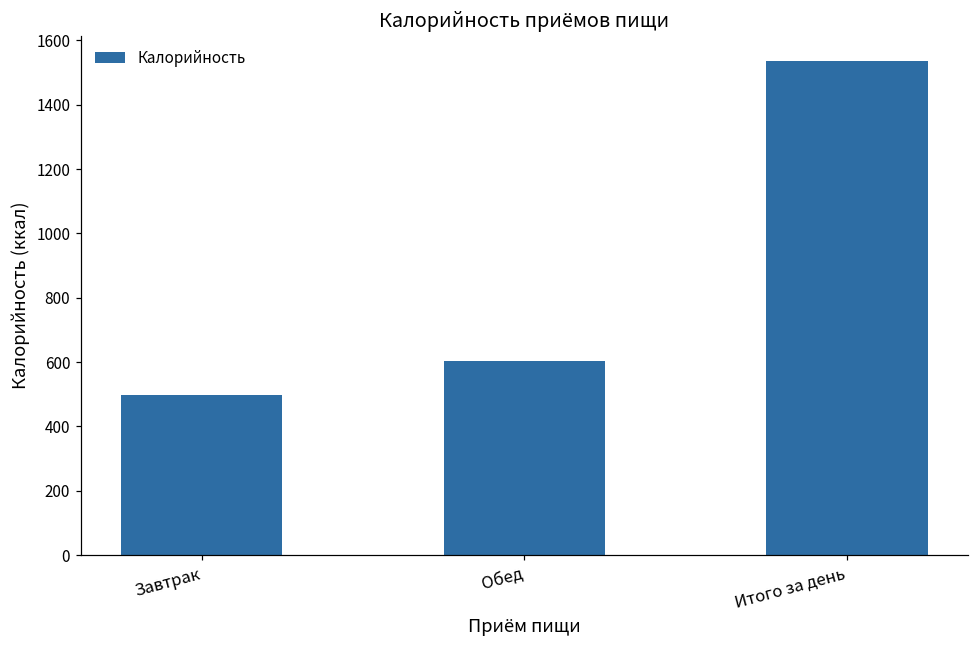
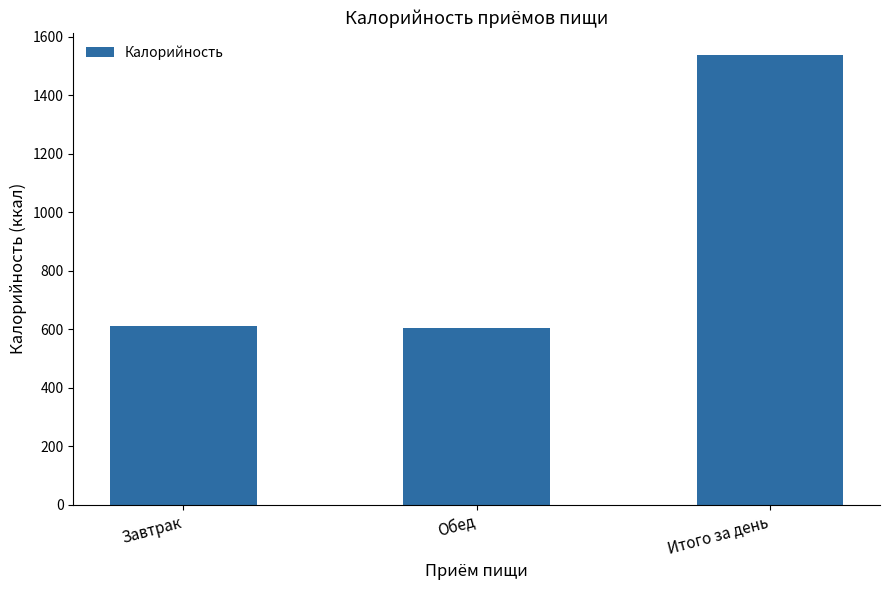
  {
-   "Завтрак": 500,
+   "Завтрак": 610,
    "Обед": 600,
    "Итого за день": 1540
  }
